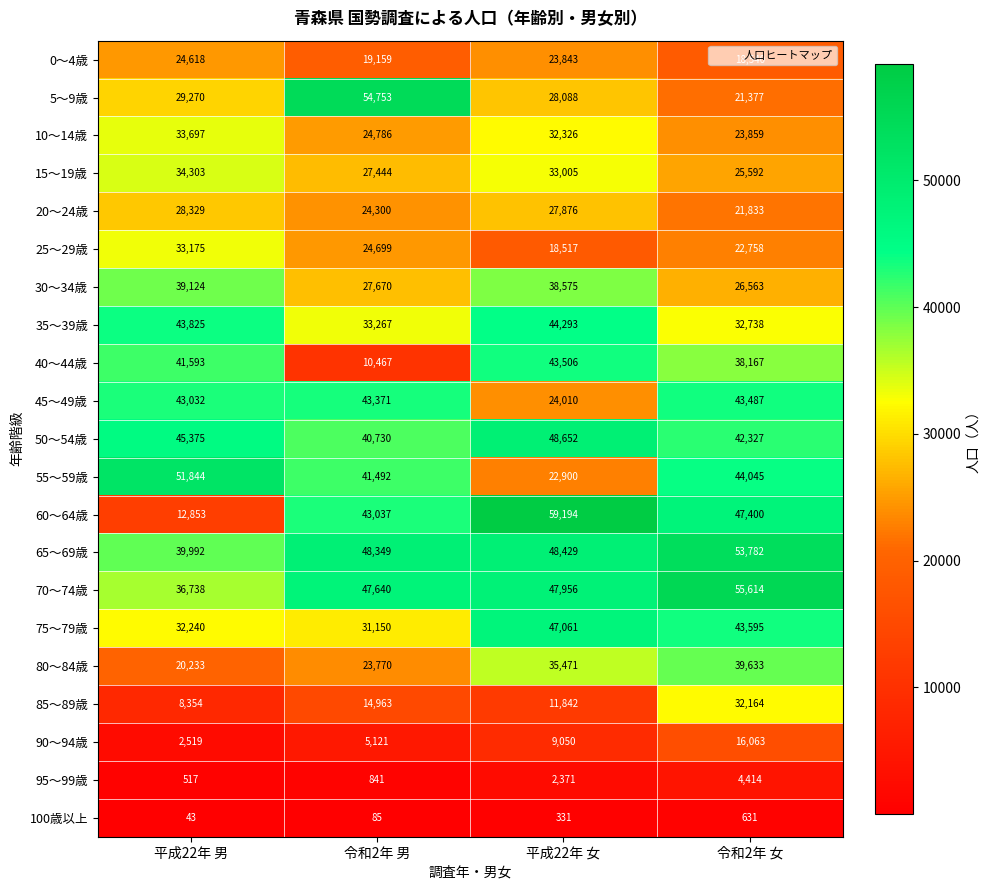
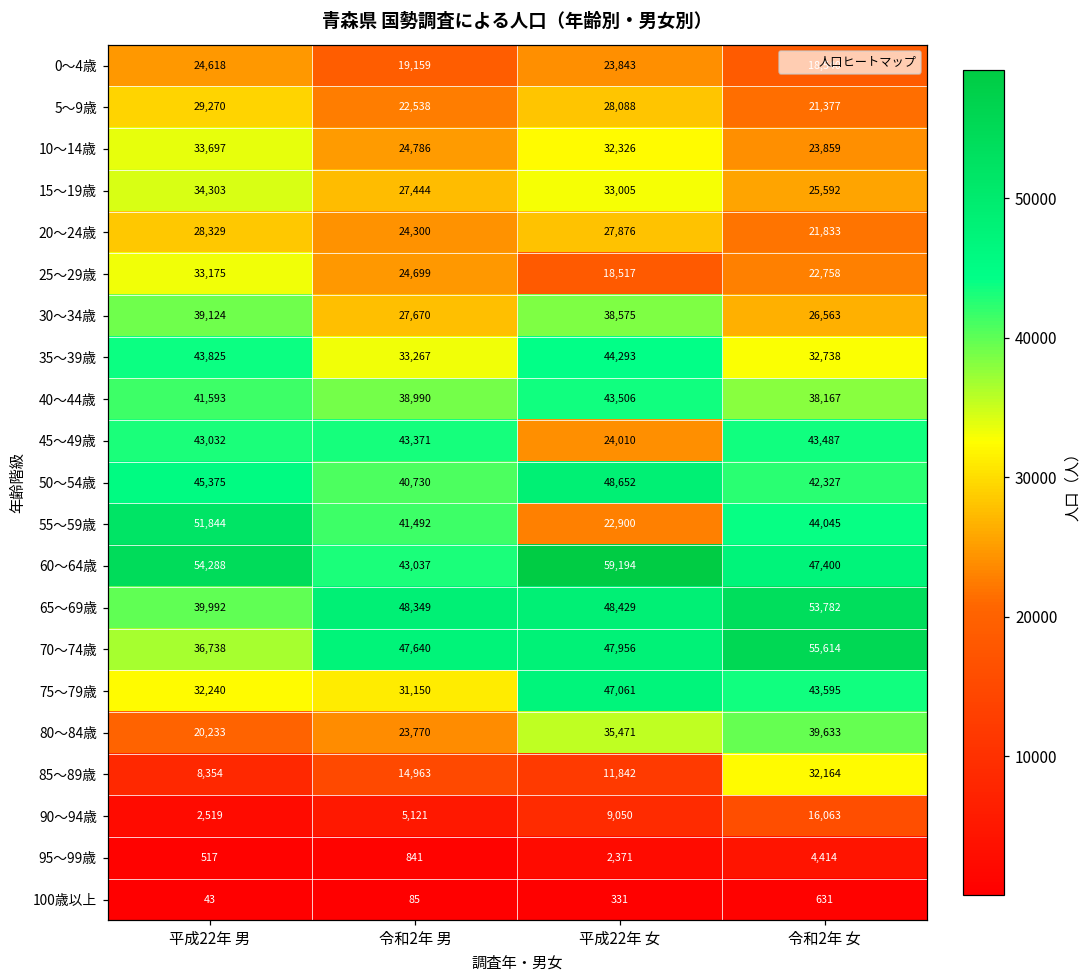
  {
    "0～4歳": {
      "平成22年 男": "24,618",
      "令和2年 男": "19,159",
      "平成22年 女": "23,843"
    },
    "5～9歳": {
      "平成22年 男": "29,270",
-     "令和2年 男": "54,753",
+     "令和2年 男": "22,538",
      "平成22年 女": "28,088",
      "令和2年 女": "21,377"
    },
    "10～14歳": {
      "平成22年 男": "33,697",
      "令和2年 男": "24,786",
      "平成22年 女": "32,326",
      "令和2年 女": "23,859"
    },
    "15～19歳": {
      "平成22年 男": "34,303",
      "令和2年 男": "27,444",
      "平成22年 女": "33,005",
      "令和2年 女": "25,592"
    },
    "20～24歳": {
      "平成22年 男": "28,329",
      "令和2年 男": "24,300",
      "平成22年 女": "27,876",
      "令和2年 女": "21,833"
    },
    "25～29歳": {
      "平成22年 男": "33,175",
      "令和2年 男": "24,699",
      "平成22年 女": "18,517",
      "令和2年 女": "22,758"
    },
    "30～34歳": {
      "平成22年 男": "39,124",
      "令和2年 男": "27,670",
      "平成22年 女": "38,575",
      "令和2年 女": "26,563"
    },
    "35～39歳": {
      "平成22年 男": "43,825",
      "令和2年 男": "33,267",
      "平成22年 女": "44,293",
      "令和2年 女": "32,738"
    },
    "40～44歳": {
      "平成22年 男": "41,593",
-     "令和2年 男": "10,467",
+     "令和2年 男": "38,990",
      "平成22年 女": "43,506",
      "令和2年 女": "38,167"
    },
    "45～49歳": {
      "平成22年 男": "43,032",
      "令和2年 男": "43,371",
      "平成22年 女": "24,010",
      "令和2年 女": "43,487"
    },
    "50～54歳": {
      "平成22年 男": "45,375",
      "令和2年 男": "40,730",
      "平成22年 女": "48,652",
      "令和2年 女": "42,327"
    },
    "55～59歳": {
      "平成22年 男": "51,844",
      "令和2年 男": "41,492",
      "平成22年 女": "22,900",
      "令和2年 女": "44,045"
    },
    "60～64歳": {
-     "平成22年 男": "12,853",
+     "平成22年 男": "54,288",
      "令和2年 男": "43,037",
      "平成22年 女": "59,194",
      "令和2年 女": "47,400"
    },
    "65～69歳": {
      "平成22年 男": "39,992",
      "令和2年 男": "48,349",
      "平成22年 女": "48,429",
      "令和2年 女": "53,782"
    },
    "70～74歳": {
      "平成22年 男": "36,738",
      "令和2年 男": "47,640",
      "平成22年 女": "47,956",
      "令和2年 女": "55,614"
    },
    "75～79歳": {
      "平成22年 男": "32,240",
      "令和2年 男": "31,150",
      "平成22年 女": "47,061",
      "令和2年 女": "43,595"
    },
    "80～84歳": {
      "平成22年 男": "20,233",
      "令和2年 男": "23,770",
      "平成22年 女": "35,471",
      "令和2年 女": "39,633"
    },
    "85～89歳": {
      "平成22年 男": "8,354",
      "令和2年 男": "14,963",
      "平成22年 女": "11,842",
      "令和2年 女": "32,164"
    },
    "90～94歳": {
      "平成22年 男": "2,519",
      "令和2年 男": "5,121",
      "平成22年 女": "9,050",
      "令和2年 女": "16,063"
    },
    "95～99歳": {
      "平成22年 男": "517",
      "令和2年 男": "841",
      "平成22年 女": "2,371",
      "令和2年 女": "4,414"
    },
    "100歳以上": {
      "平成22年 男": "43",
      "令和2年 男": "85",
      "平成22年 女": "331",
      "令和2年 女": "631"
    }
  }
